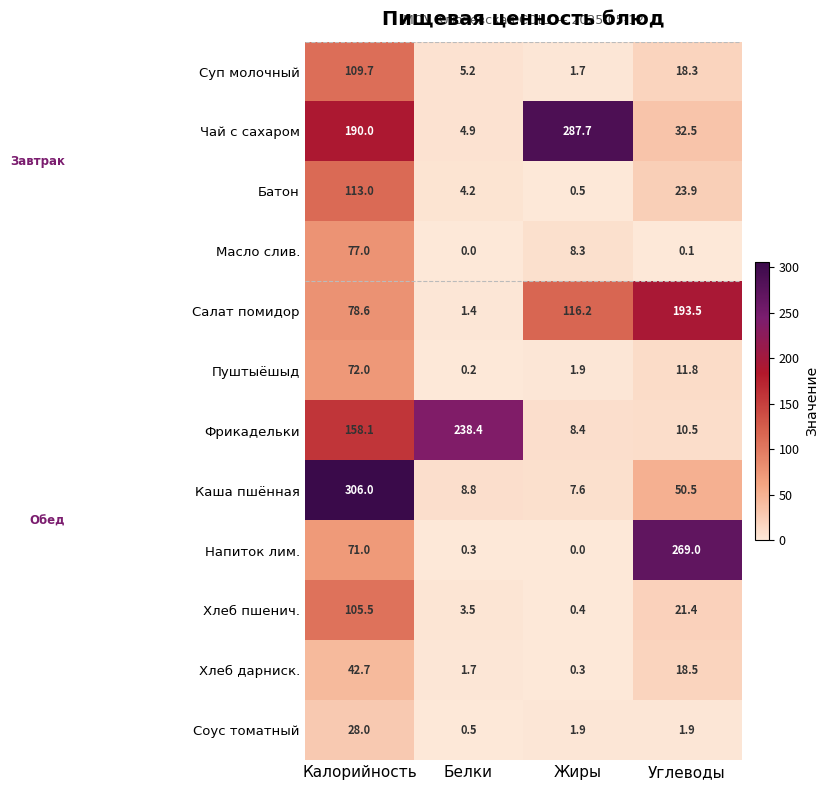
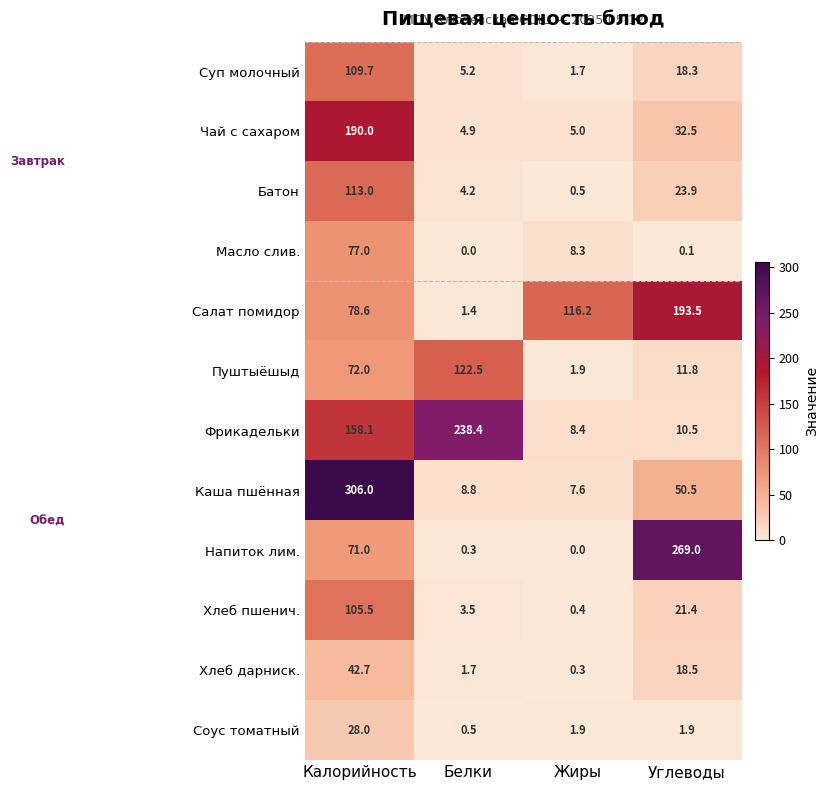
  {
    "Суп молочный": {
      "Калорийность": 109.7,
      "Белки": 5.2,
      "Жиры": 1.7,
      "Углеводы": 18.3
    },
    "Чай с сахаром": {
      "Калорийность": 190.0,
      "Белки": 4.9,
-     "Жиры": 287.7,
+     "Жиры": 5.0,
      "Углеводы": 32.5
    },
    "Батон": {
      "Калорийность": 113.0,
      "Белки": 4.2,
      "Жиры": 0.5,
      "Углеводы": 23.9
    },
    "Масло слив.": {
      "Калорийность": 77.0,
      "Белки": 0.0,
      "Жиры": 8.3,
      "Углеводы": 0.1
    },
    "Салат помидор": {
      "Калорийность": 78.6,
      "Белки": 1.4,
      "Жиры": 116.2,
      "Углеводы": 193.5
    },
    "Пуштыёшыд": {
      "Калорийность": 72.0,
-     "Белки": 0.2,
+     "Белки": 122.5,
      "Жиры": 1.9,
      "Углеводы": 11.8
    },
    "Фрикадельки": {
      "Калорийность": 158.1,
      "Белки": 238.4,
      "Жиры": 8.4,
      "Углеводы": 10.5
    },
    "Каша пшённая": {
      "Калорийность": 306.0,
      "Белки": 8.8,
      "Жиры": 7.6,
      "Углеводы": 50.5
    },
    "Напиток лим.": {
      "Калорийность": 71.0,
      "Белки": 0.3,
      "Жиры": 0.0,
      "Углеводы": 269.0
    },
    "Хлеб пшенич.": {
      "Калорийность": 105.5,
      "Белки": 3.5,
      "Жиры": 0.4,
      "Углеводы": 21.4
    },
    "Хлеб дарниск.": {
      "Калорийность": 42.7,
      "Белки": 1.7,
      "Жиры": 0.3,
      "Углеводы": 18.5
    },
    "Соус томатный": {
      "Калорийность": 28.0,
      "Белки": 0.5,
      "Жиры": 1.9,
      "Углеводы": 1.9
    }
  }
